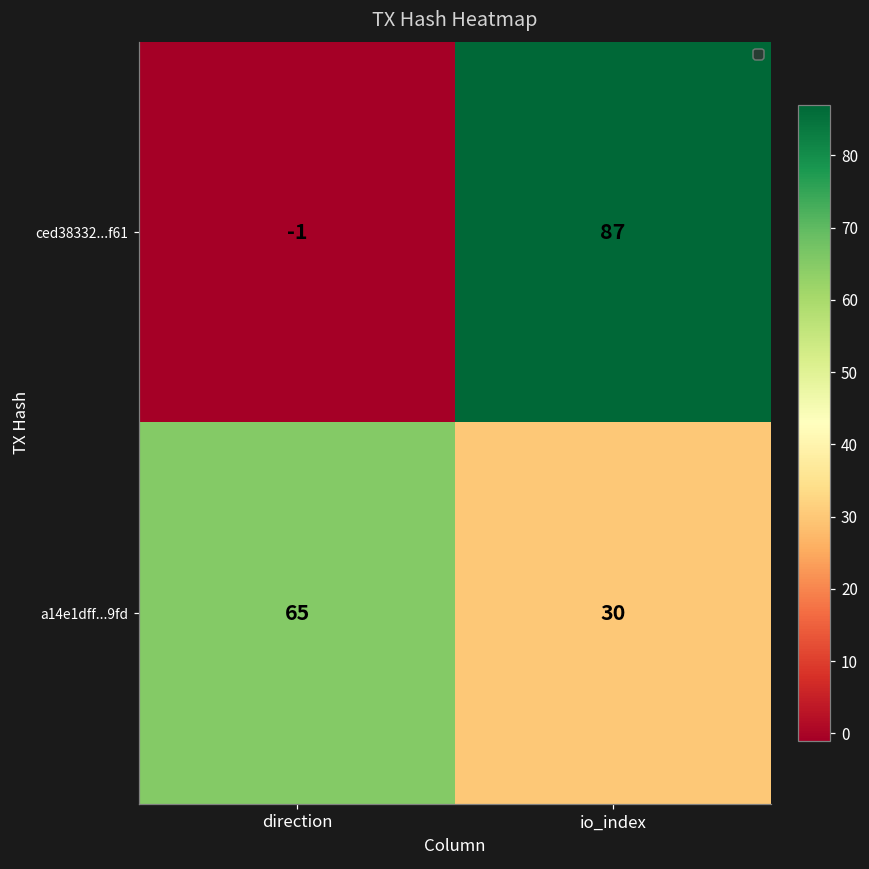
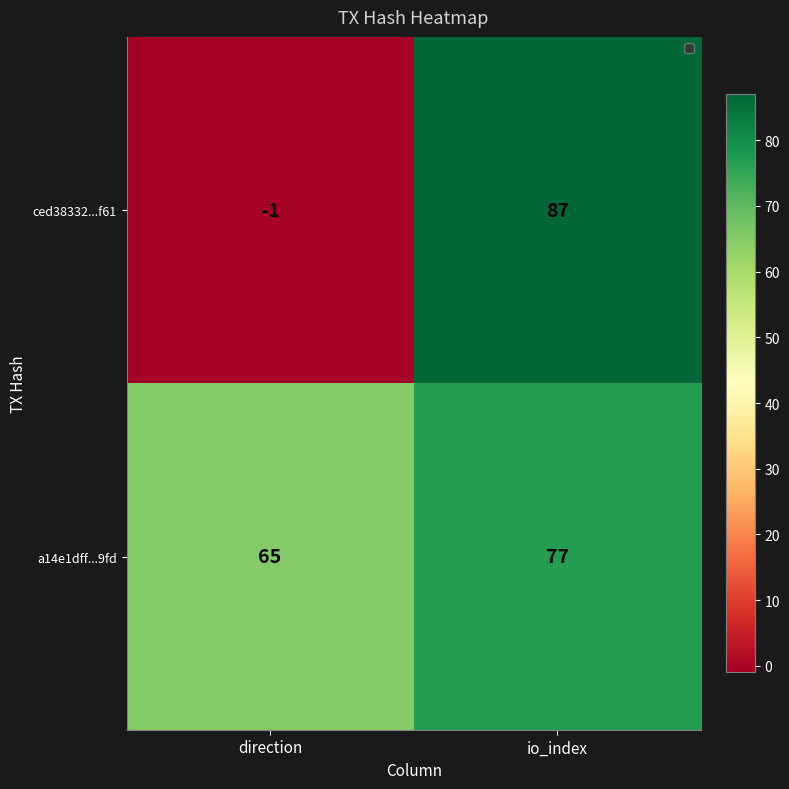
  {
    "ced38332...f61": {
      "direction": -1,
      "io_index": 87
    },
    "a14e1dff...9fd": {
      "direction": 65,
-     "io_index": 30
+     "io_index": 77
    }
  }
